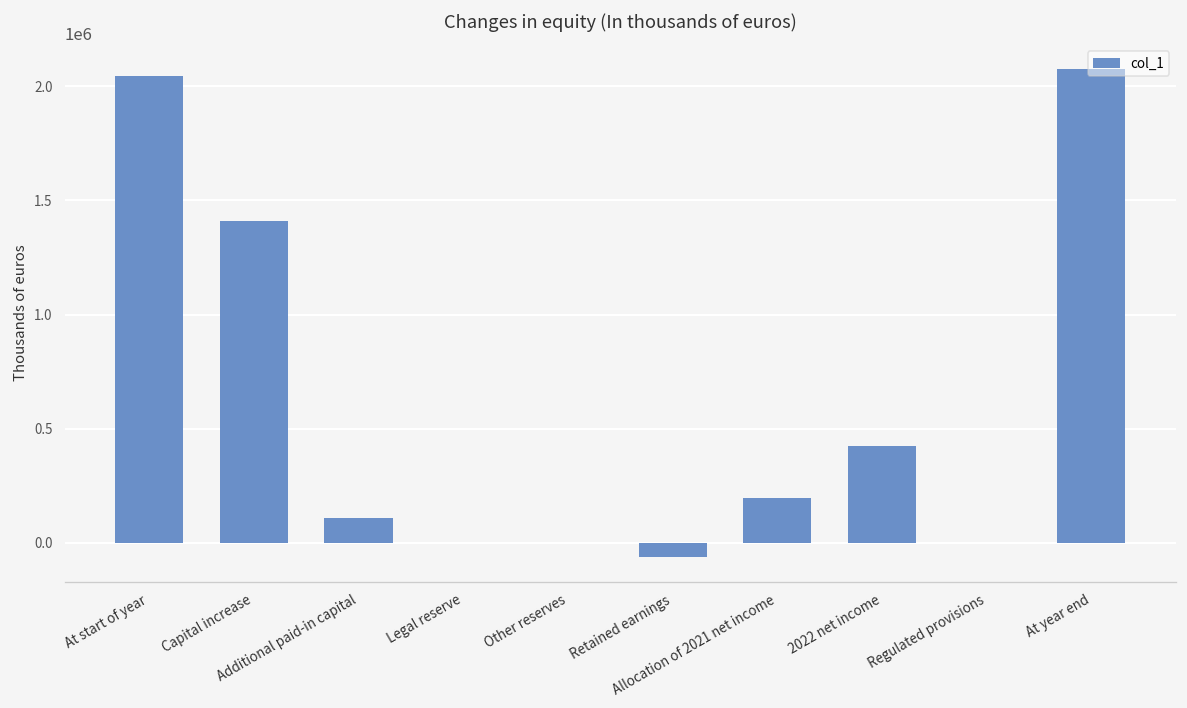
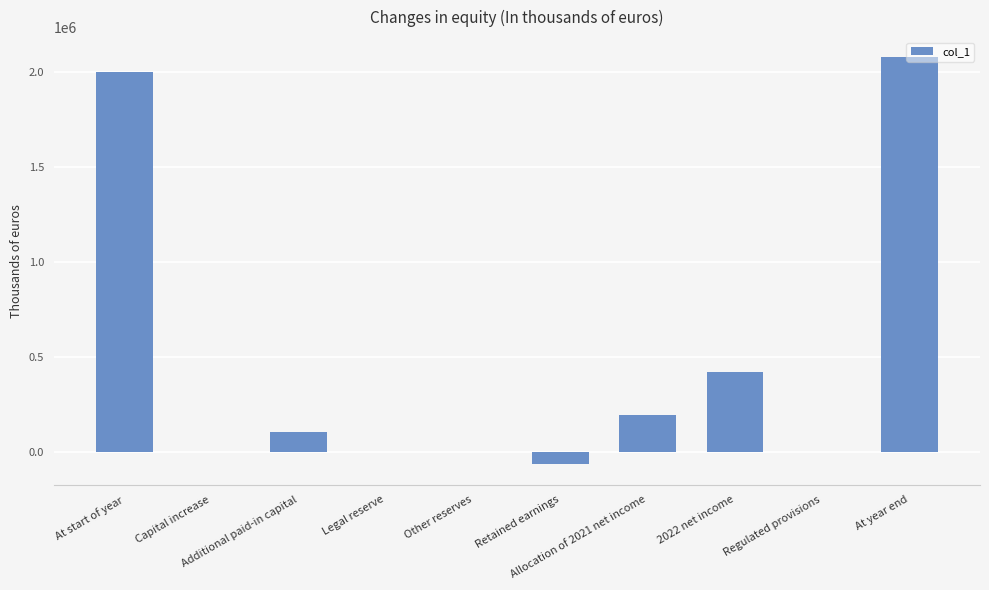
  {
-   "At start of year": 2040000,
-   "Capital increase": 1410000,
+   "At start of year": 2000000,
+   "Capital increase": 0,
    "Additional paid-in capital": 110000,
    "Other reserves": 0,
    "Retained earnings": -60000,
    "Allocation of 2021 net income": 200000,
    "2022 net income": 420000
  }
